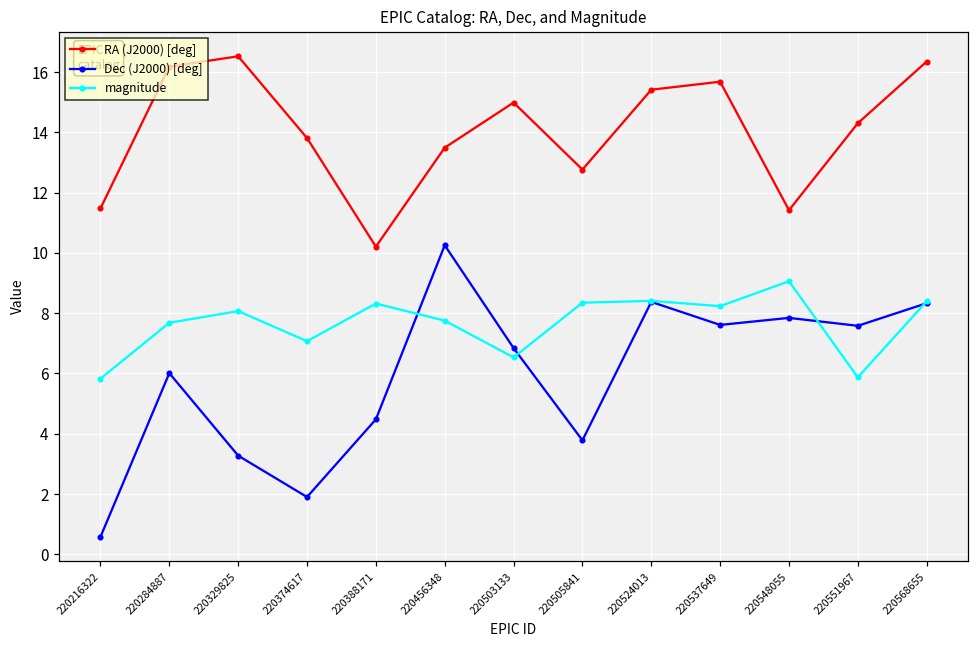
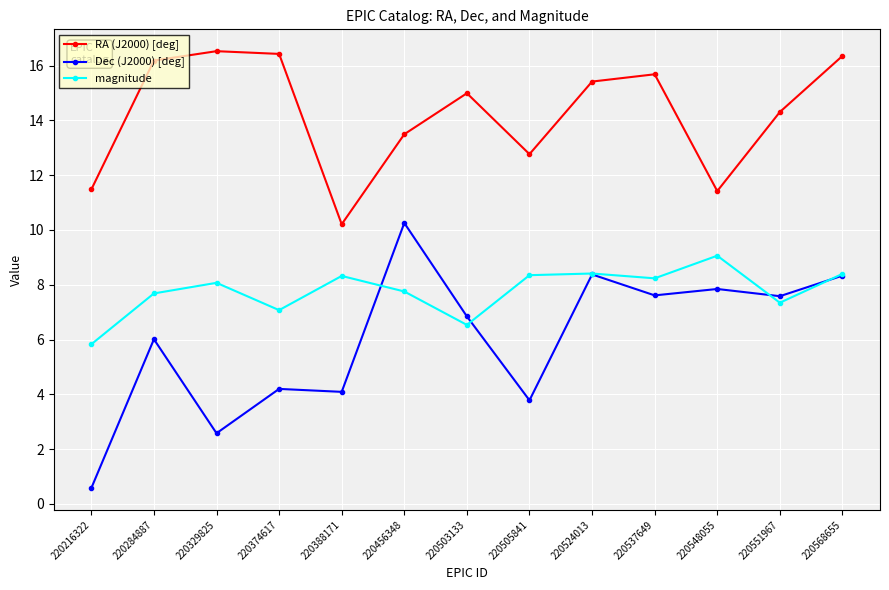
  {
    "RA (J2000) [deg]": {
      "220216322": 11.5,
      "220329825": 16.5,
-     "220374617": 13.8,
+     "220374617": 16.4,
      "220388171": 10.2,
      "220456348": 13.5,
      "220503133": 15.0,
      "220505841": 12.8,
      "220524013": 15.4,
      "220537649": 15.7,
      "220548055": 11.4,
      "220551967": 14.3,
      "220568655": 16.4
    },
    "Dec (J2000) [deg]": {
      "220216322": 0.6,
      "220284887": 6.0,
-     "220329825": 3.3,
-     "220374617": 1.9,
-     "220388171": 4.5,
+     "220329825": 2.6,
+     "220374617": 4.2,
+     "220388171": 4.1,
      "220456348": 10.3,
      "220503133": 6.8,
      "220505841": 3.8,
      "220537649": 7.6,
      "220548055": 7.8,
      "220551967": 7.6
    },
    "magnitude": {
      "220216322": 5.8,
      "220284887": 7.7,
      "220329825": 8.1,
      "220374617": 7.1,
      "220388171": 8.3,
      "220456348": 7.8,
      "220503133": 6.5,
      "220505841": 8.3,
      "220537649": 8.2,
      "220548055": 9.1,
-     "220551967": 5.9
+     "220551967": 7.3
    }
  }
